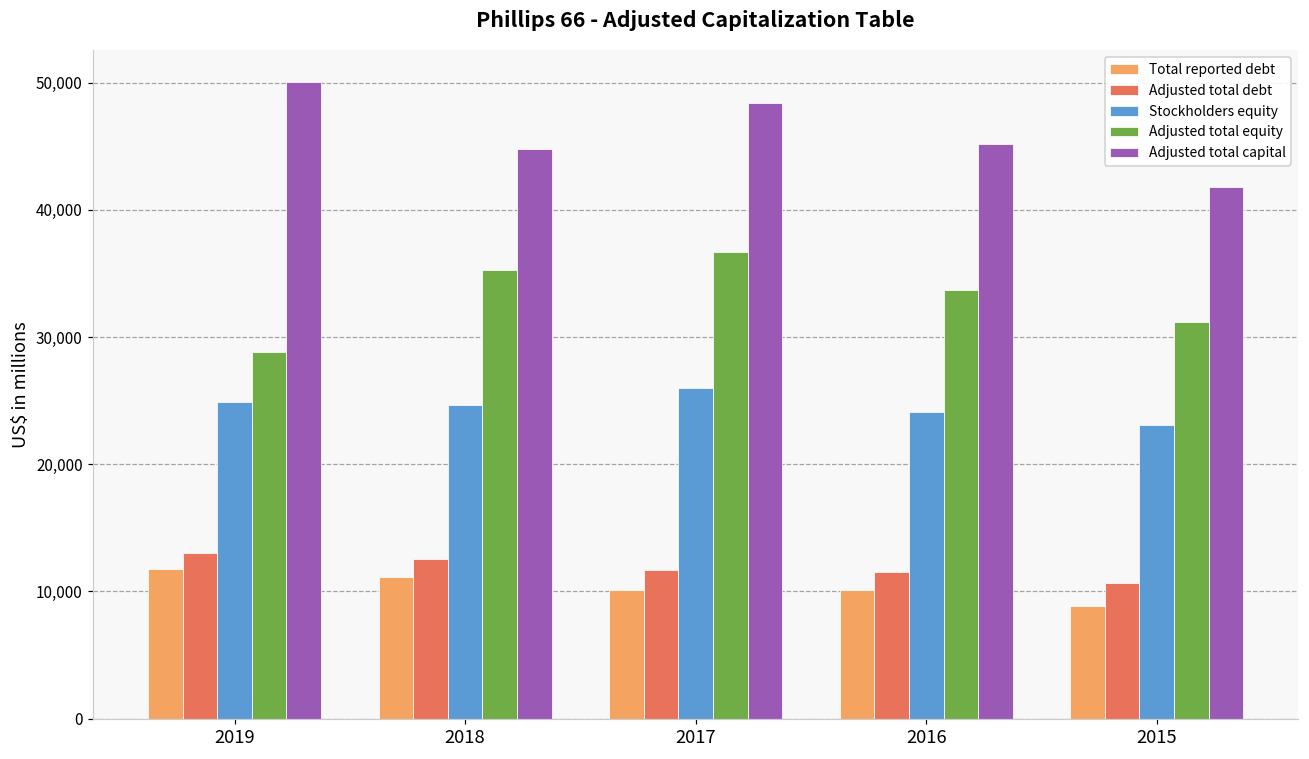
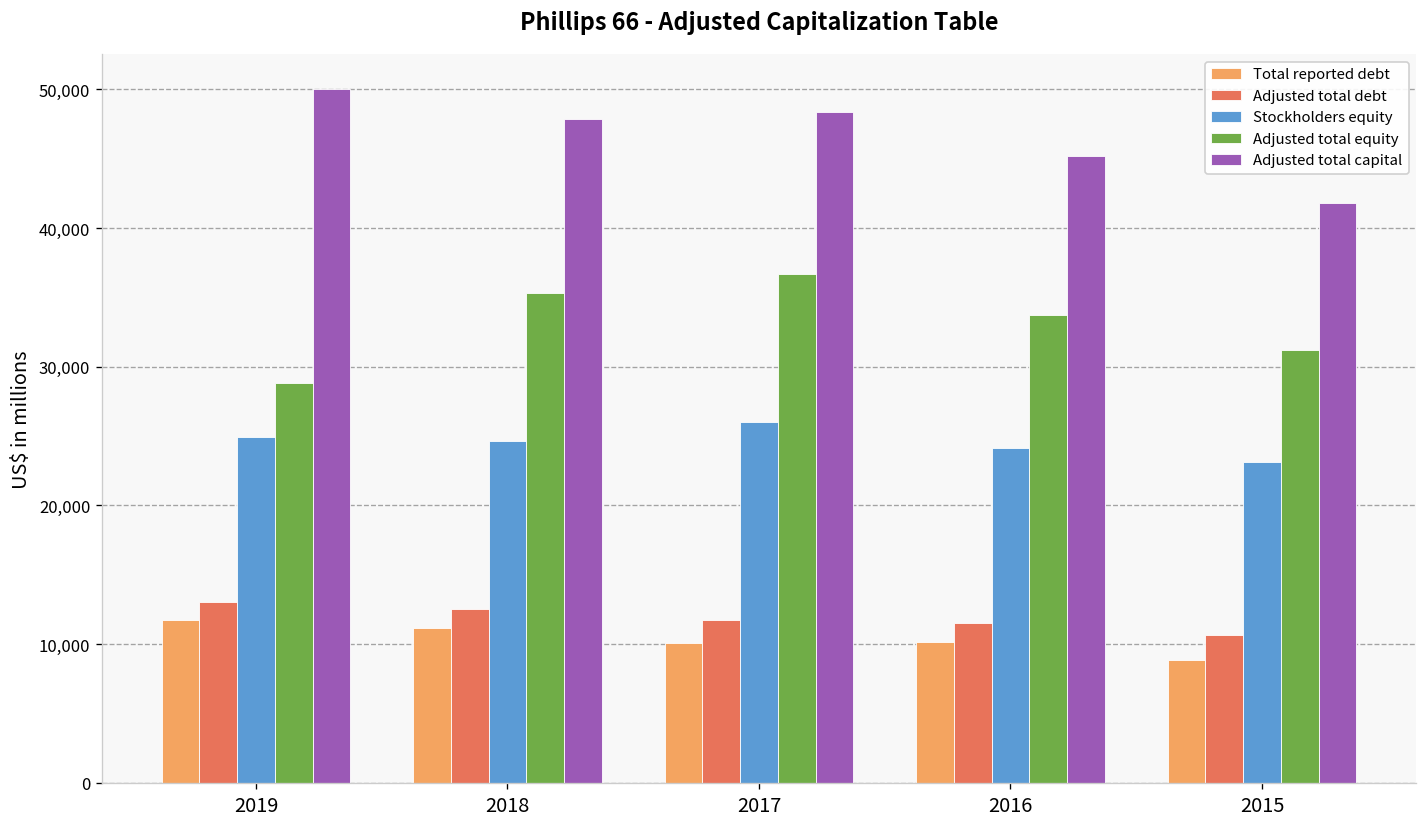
  {
    "Stockholders equity": {
      "2019": "24,900",
      "2018": "24,700",
      "2017": "26,000",
      "2016": "24,100",
      "2015": "23,100"
    },
    "Adjusted total equity": {
      "2019": "28,800",
      "2018": "35,300",
      "2017": "36,700",
      "2016": "33,700",
      "2015": "31,200"
    },
    "Adjusted total capital": {
      "2019": "50,000",
-     "2018": "44,800",
+     "2018": "47,900",
      "2017": "48,400",
      "2016": "45,200",
      "2015": "41,800"
    }
  }
